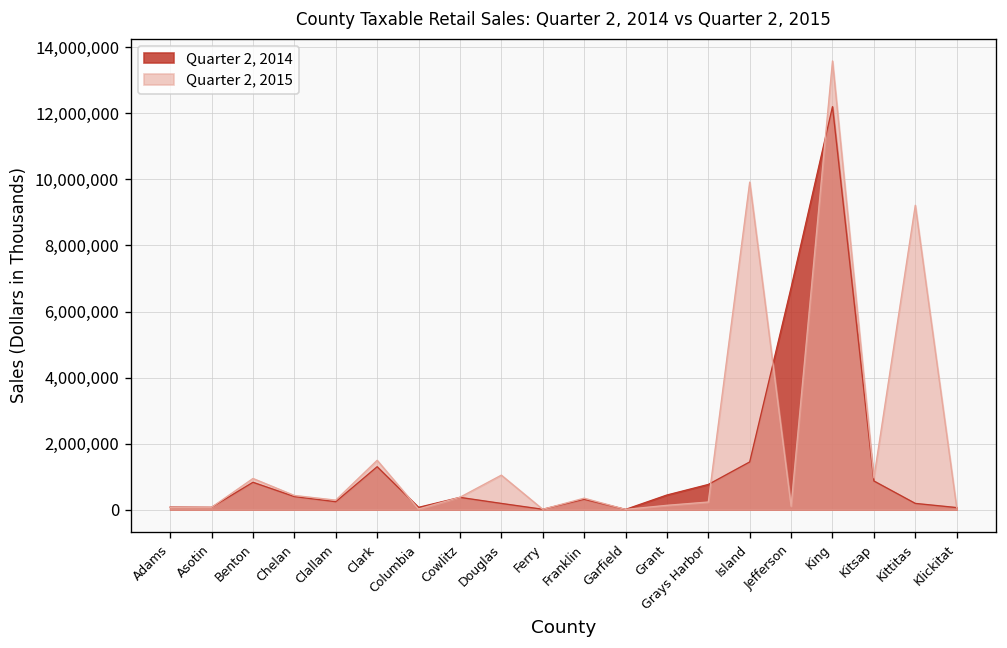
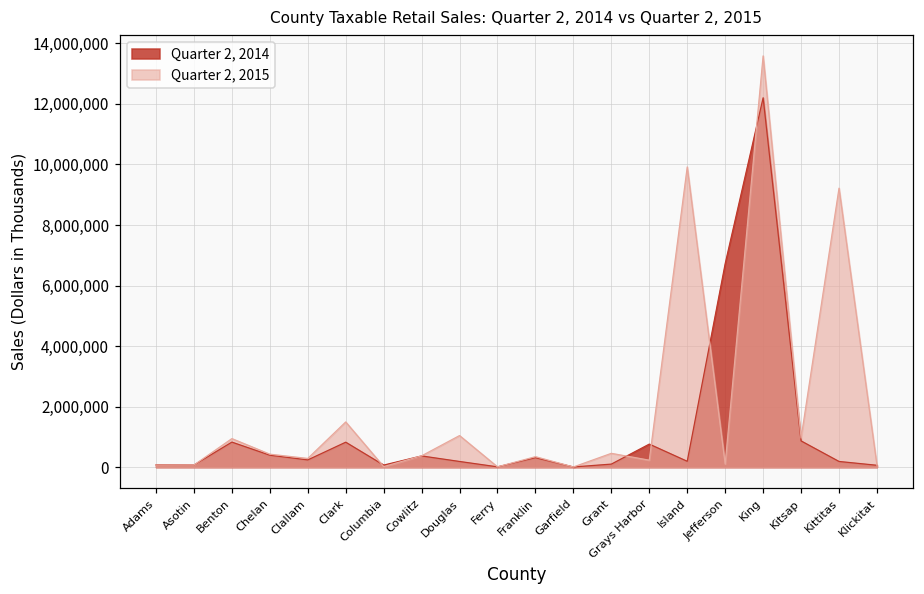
  {
    "Quarter 2, 2014": {
      "Benton": "800,000",
-     "Clark": "1,300,000",
+     "Clark": "800,000",
      "Douglas": "200,000",
-     "Grant": "400,000",
+     "Grant": "100,000",
      "Grays Harbor": "800,000",
-     "Island": "1,400,000",
+     "Island": "200,000",
      "Jefferson": "6,700,000",
      "King": "12,200,000",
      "Kitsap": "900,000",
      "Kittitas": "200,000"
    },
    "Quarter 2, 2015": {
      "Benton": "900,000",
      "Clark": "1,500,000",
      "Douglas": "1,000,000",
-     "Grant": "100,000",
+     "Grant": "500,000",
      "Grays Harbor": "200,000",
      "Island": "9,900,000",
      "Jefferson": "100,000",
      "King": "13,600,000",
      "Kitsap": "1,000,000",
      "Kittitas": "9,200,000"
    }
  }
